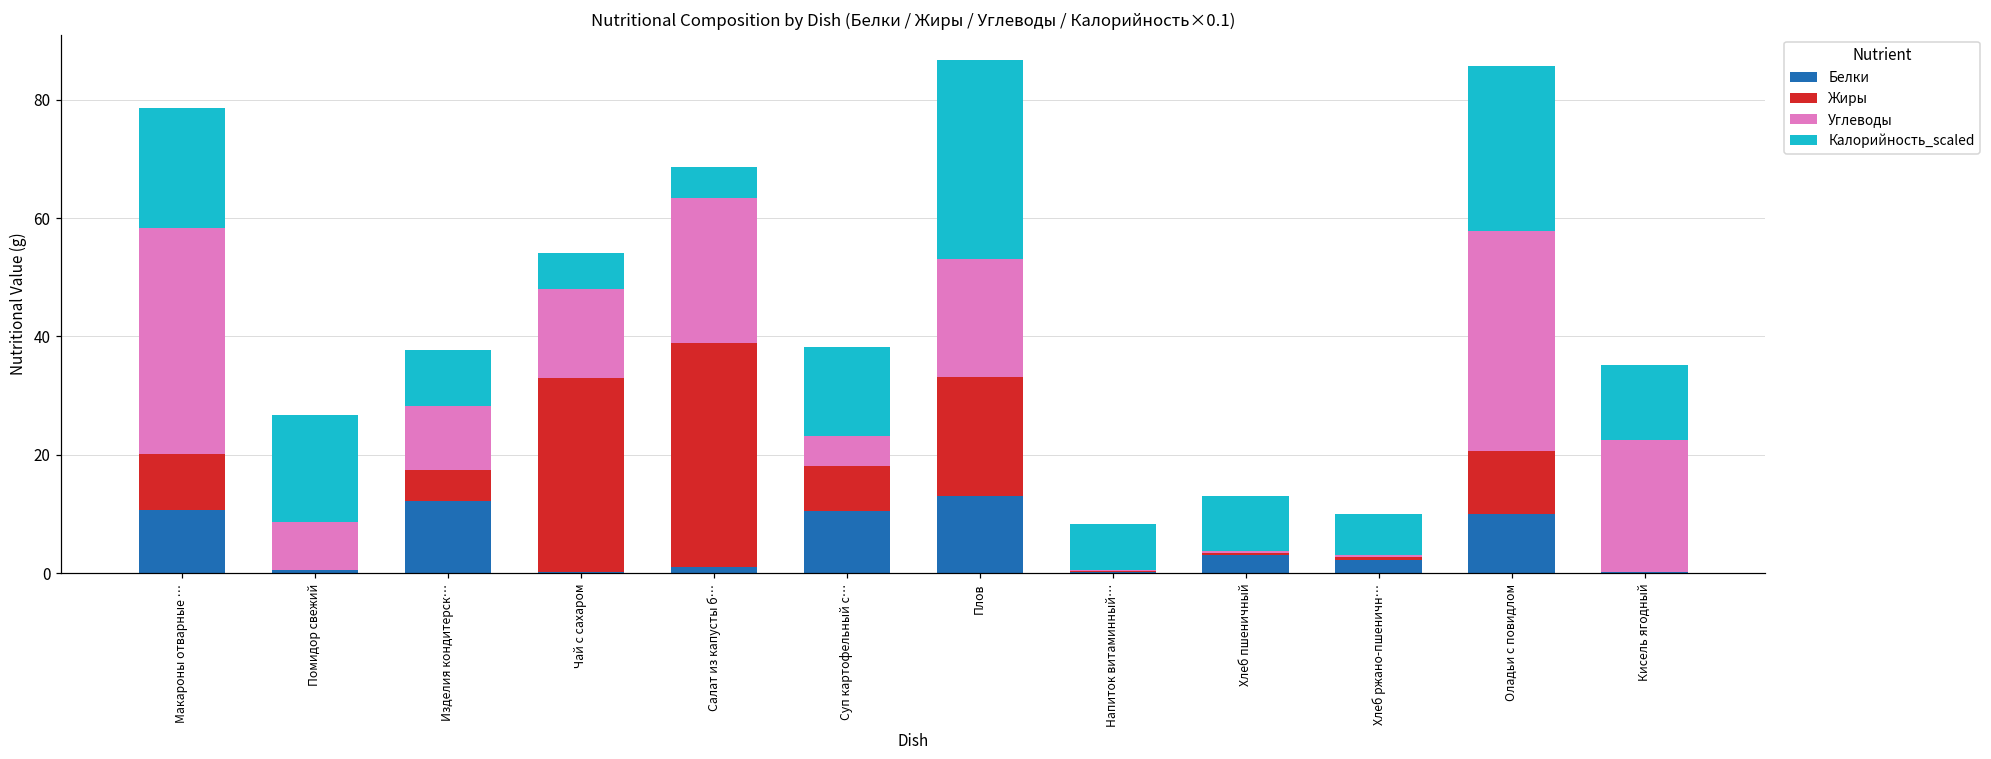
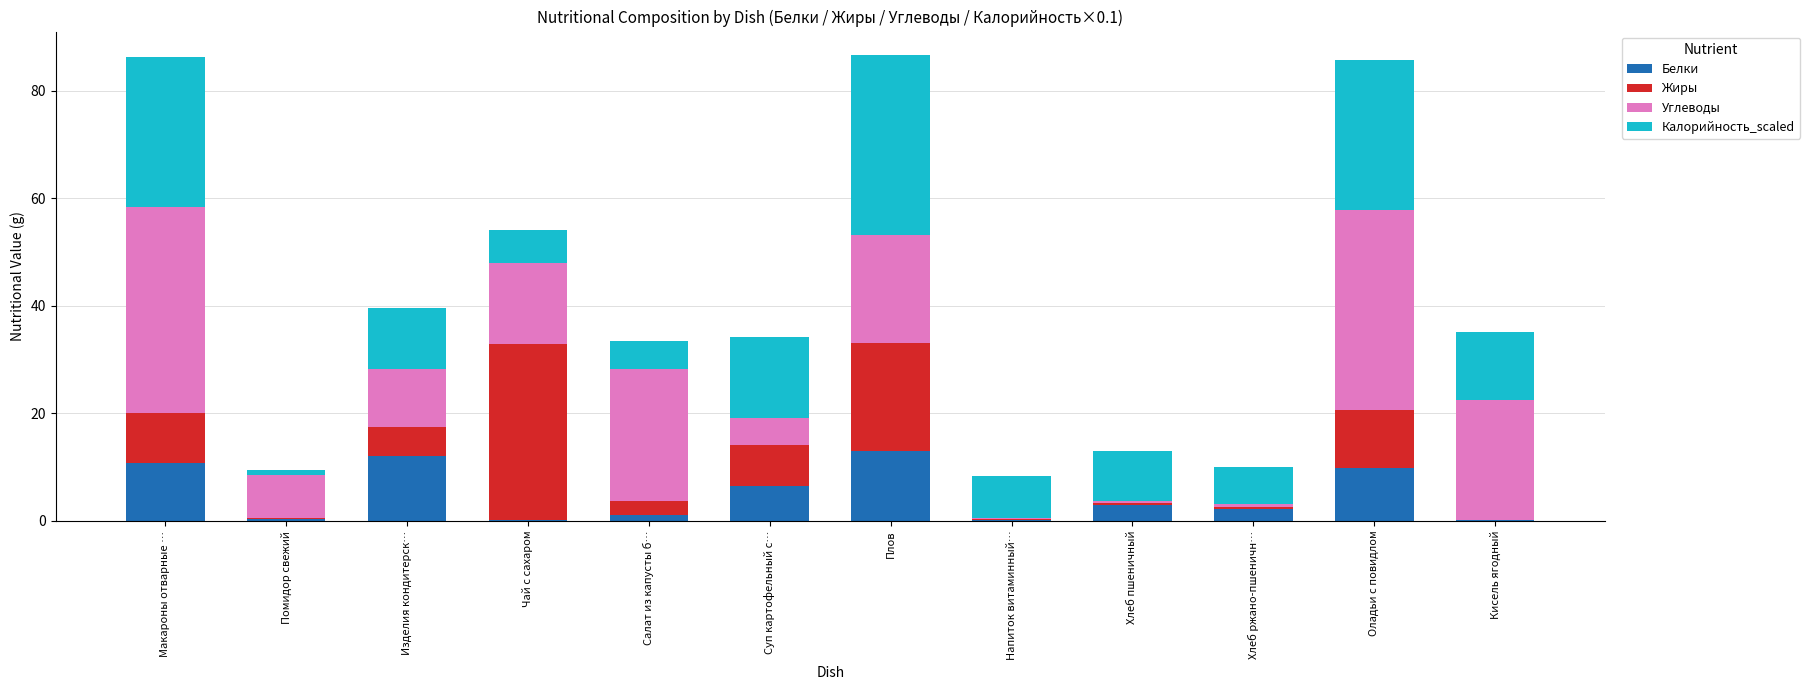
  {
    "Белки": {
      "Макароны отварные …": 11,
      "Изделия кондитерск…": 12,
      "Салат из капусты б…": 1,
-     "Суп картофельный с…": 11,
+     "Суп картофельный с…": 7,
      "Плов": 13,
      "Хлеб пшеничный": 3,
      "Хлеб ржано-пшеничн…": 2,
      "Оладьи с повидлом": 10
    },
    "Жиры": {
      "Макароны отварные …": 9,
      "Изделия кондитерск…": 5,
      "Чай с сахаром": 33,
-     "Салат из капусты б…": 38,
+     "Салат из капусты б…": 3,
      "Суп картофельный с…": 8,
      "Плов": 20,
      "Оладьи с повидлом": 11
    },
    "Углеводы": {
      "Макароны отварные …": 38,
      "Помидор свежий": 8,
      "Изделия кондитерск…": 11,
      "Чай с сахаром": 15,
      "Салат из капусты б…": 24,
      "Суп картофельный с…": 5,
      "Плов": 20,
      "Оладьи с повидлом": 37,
      "Кисель ягодный": 22
    },
    "Калорийность_scaled": {
-     "Макароны отварные …": 20,
-     "Помидор свежий": 18,
-     "Изделия кондитерск…": 9,
+     "Макароны отварные …": 28,
+     "Помидор свежий": 1,
+     "Изделия кондитерск…": 11,
      "Чай с сахаром": 6,
      "Салат из капусты б…": 5,
      "Суп картофельный с…": 15,
      "Плов": 33,
      "Напиток витаминный…": 8,
      "Хлеб пшеничный": 9,
      "Хлеб ржано-пшеничн…": 7,
      "Оладьи с повидлом": 28,
      "Кисель ягодный": 13
    }
  }
